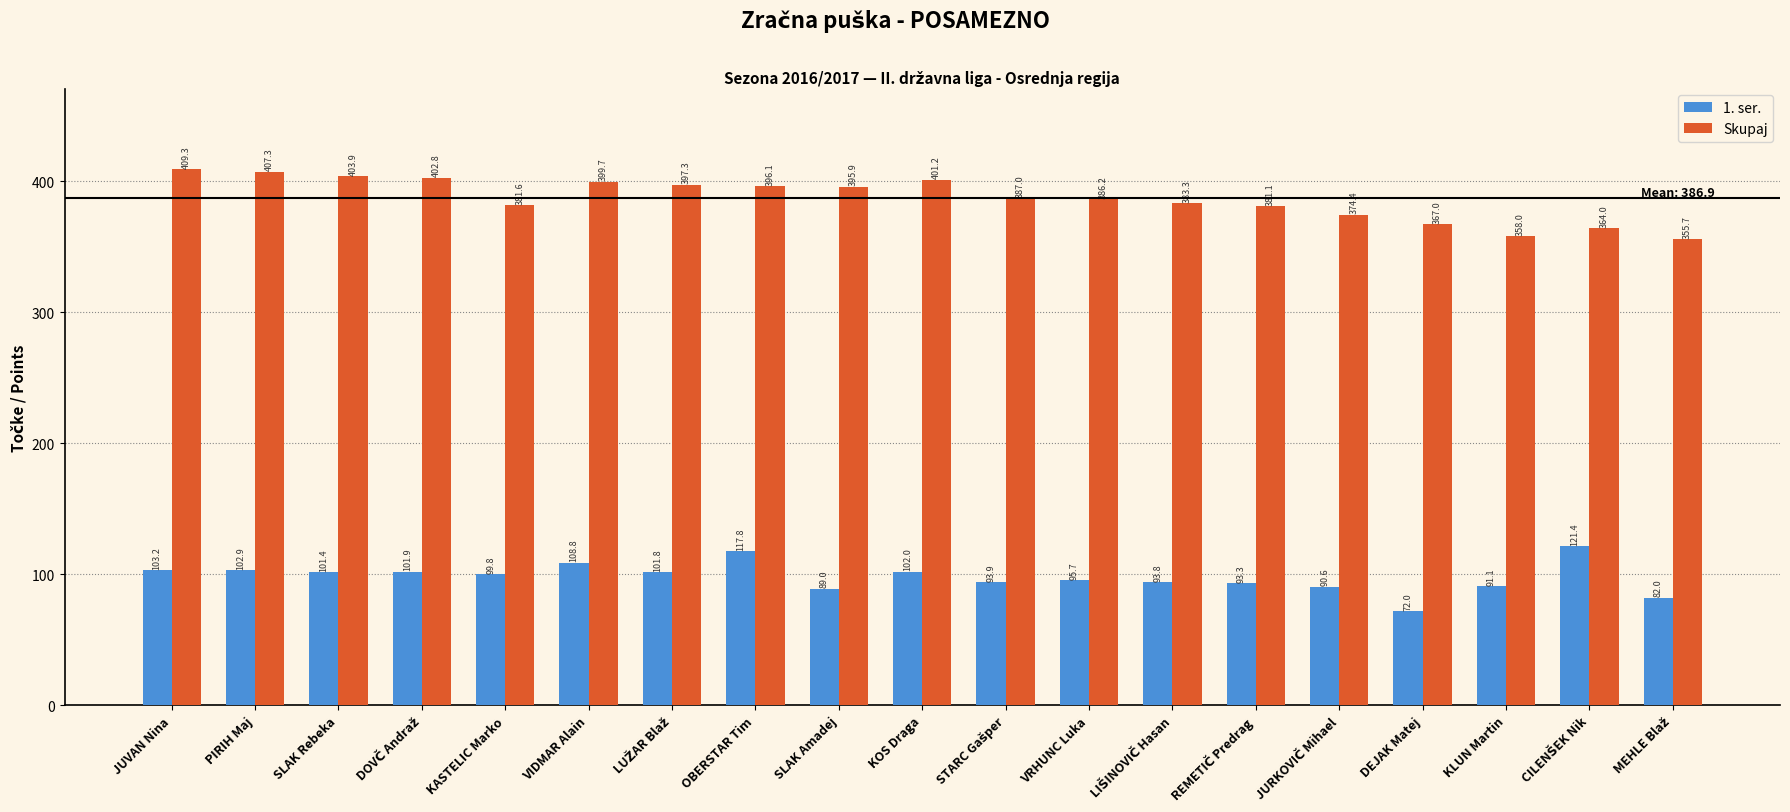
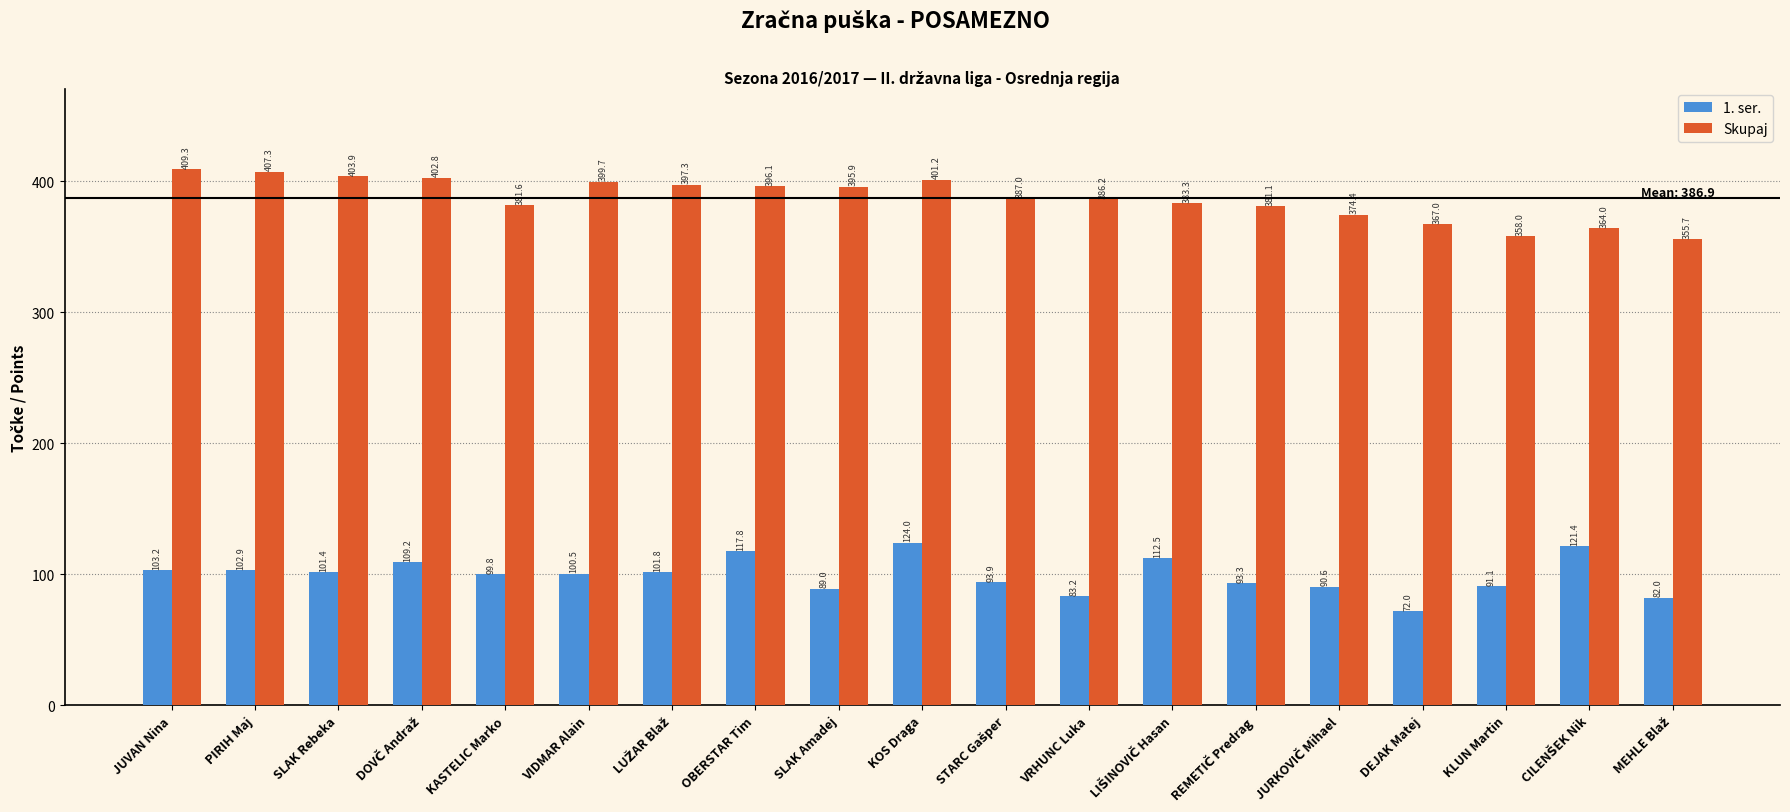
  {
    "1. ser.": {
      "JUVAN Nina": 103.2,
      "PIRIH Maj": 102.9,
      "SLAK Rebeka": 101.4,
-     "DOVČ Andraž": 101.9,
+     "DOVČ Andraž": 109.2,
      "KASTELIC Marko": 99.8,
-     "VIDMAR Alain": 108.8,
+     "VIDMAR Alain": 100.5,
      "LUŽAR Blaž": 101.8,
      "OBERSTAR Tim": 117.8,
      "SLAK Amadej": 89.0,
-     "KOS Draga": 102.0,
+     "KOS Draga": 124.0,
      "STARC Gašper": 93.9,
-     "VRHUNC Luka": 95.7,
-     "LIŠINOVIČ Hasan": 93.8,
+     "VRHUNC Luka": 83.2,
+     "LIŠINOVIČ Hasan": 112.5,
      "REMETIČ Predrag": 93.3,
      "JURKOVIČ Mihael": 90.6,
      "DEJAK Matej": 72.0,
      "KLUN Martin": 91.1,
      "CILENŠEK Nik": 121.4,
      "MEHLE Blaž": 82.0
    },
    "Skupaj": {
      "JUVAN Nina": 409.3,
      "PIRIH Maj": 407.3,
      "SLAK Rebeka": 403.9,
      "DOVČ Andraž": 402.8,
      "KASTELIC Marko": 381.6,
      "VIDMAR Alain": 399.7,
      "LUŽAR Blaž": 397.3,
      "OBERSTAR Tim": 396.1,
      "SLAK Amadej": 395.9,
      "KOS Draga": 401.2,
      "STARC Gašper": 387.0,
      "VRHUNC Luka": 386.2,
      "LIŠINOVIČ Hasan": 383.3,
      "REMETIČ Predrag": 381.1,
      "JURKOVIČ Mihael": 374.4,
      "DEJAK Matej": 367.0,
      "KLUN Martin": 358.0,
      "CILENŠEK Nik": 364.0,
      "MEHLE Blaž": 355.7
    }
  }
